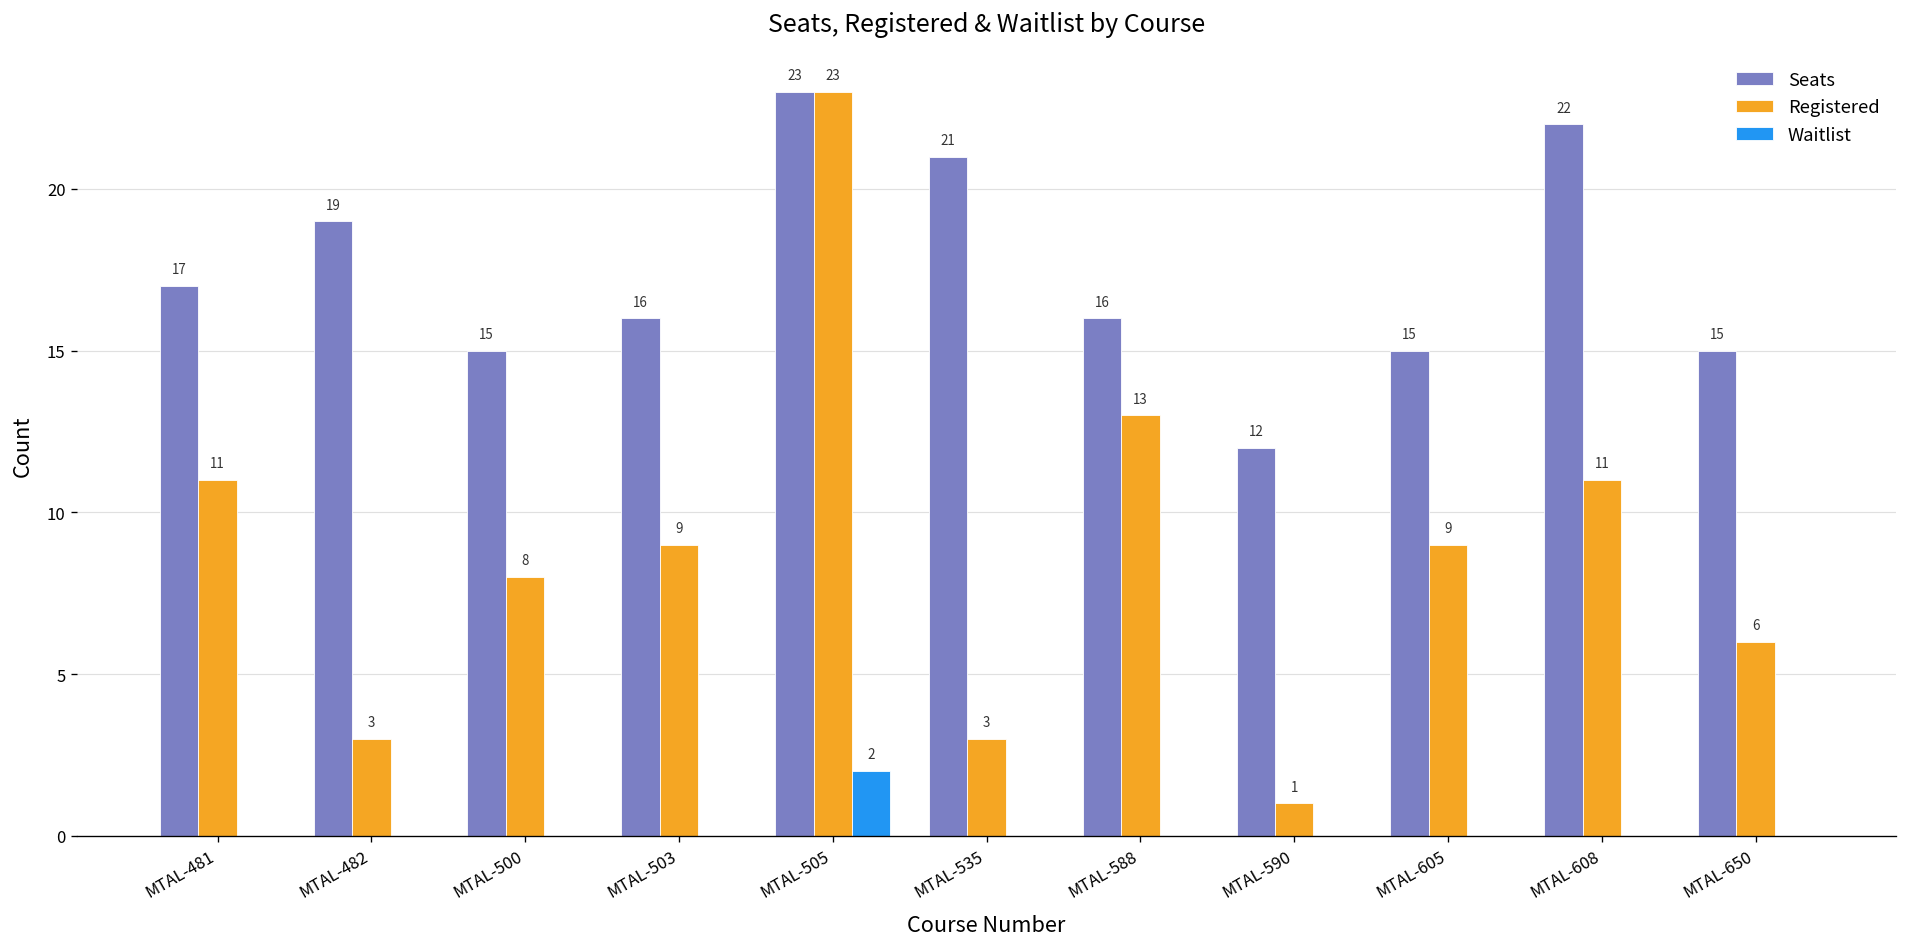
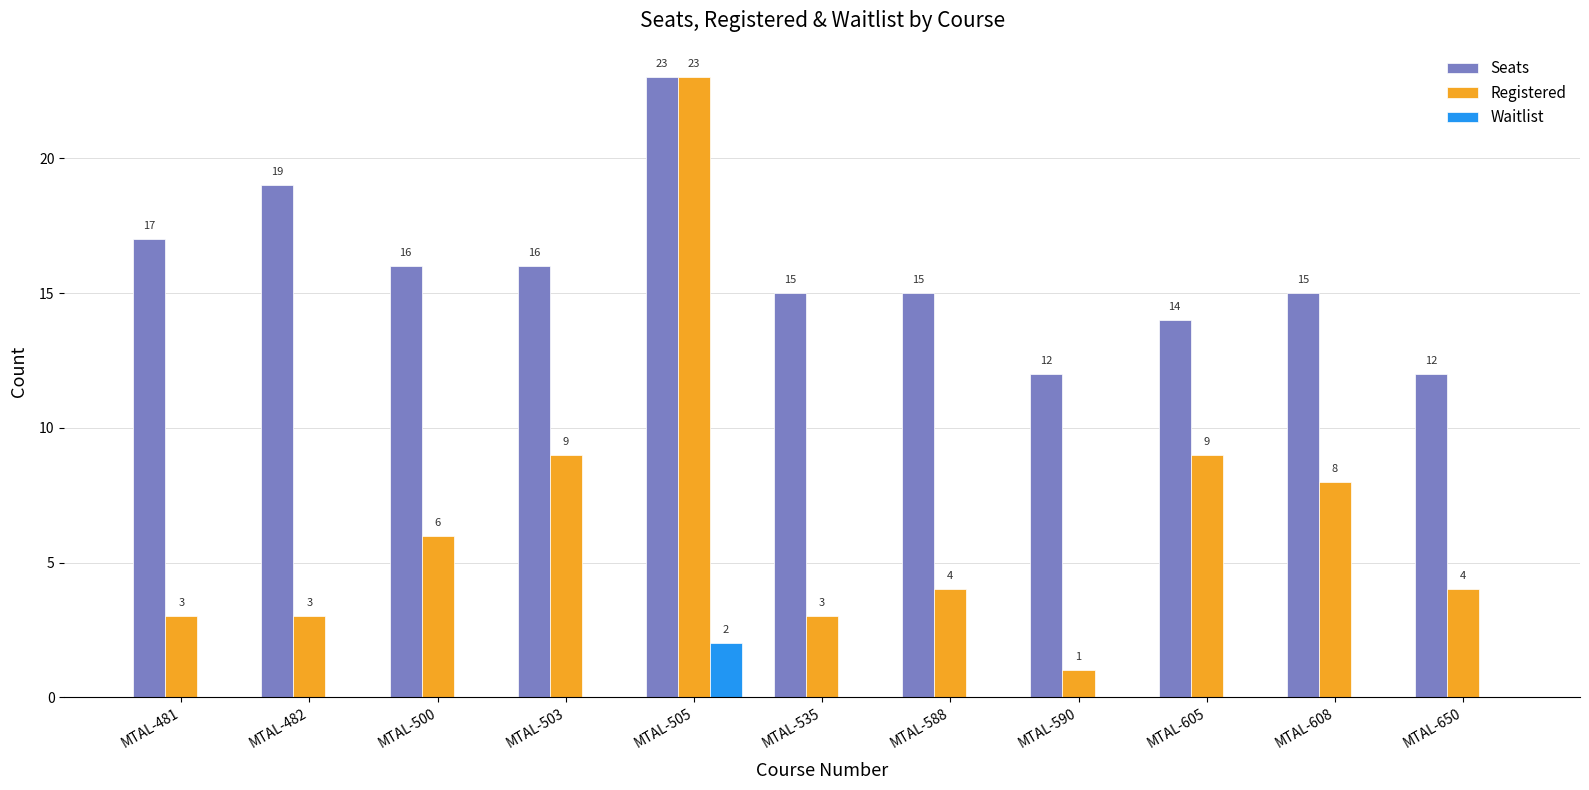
  {
    "Seats": {
      "MTAL-481": 17,
      "MTAL-482": 19,
-     "MTAL-500": 15,
+     "MTAL-500": 16,
      "MTAL-503": 16,
      "MTAL-505": 23,
-     "MTAL-535": 21,
-     "MTAL-588": 16,
+     "MTAL-535": 15,
+     "MTAL-588": 15,
      "MTAL-590": 12,
-     "MTAL-605": 15,
-     "MTAL-608": 22,
-     "MTAL-650": 15
+     "MTAL-605": 14,
+     "MTAL-608": 15,
+     "MTAL-650": 12
    },
    "Registered": {
-     "MTAL-481": 11,
+     "MTAL-481": 3,
      "MTAL-482": 3,
-     "MTAL-500": 8,
+     "MTAL-500": 6,
      "MTAL-503": 9,
      "MTAL-505": 23,
      "MTAL-535": 3,
-     "MTAL-588": 13,
+     "MTAL-588": 4,
      "MTAL-590": 1,
      "MTAL-605": 9,
-     "MTAL-608": 11,
-     "MTAL-650": 6
+     "MTAL-608": 8,
+     "MTAL-650": 4
    },
    "Waitlist": {
      "MTAL-505": 2
    }
  }
